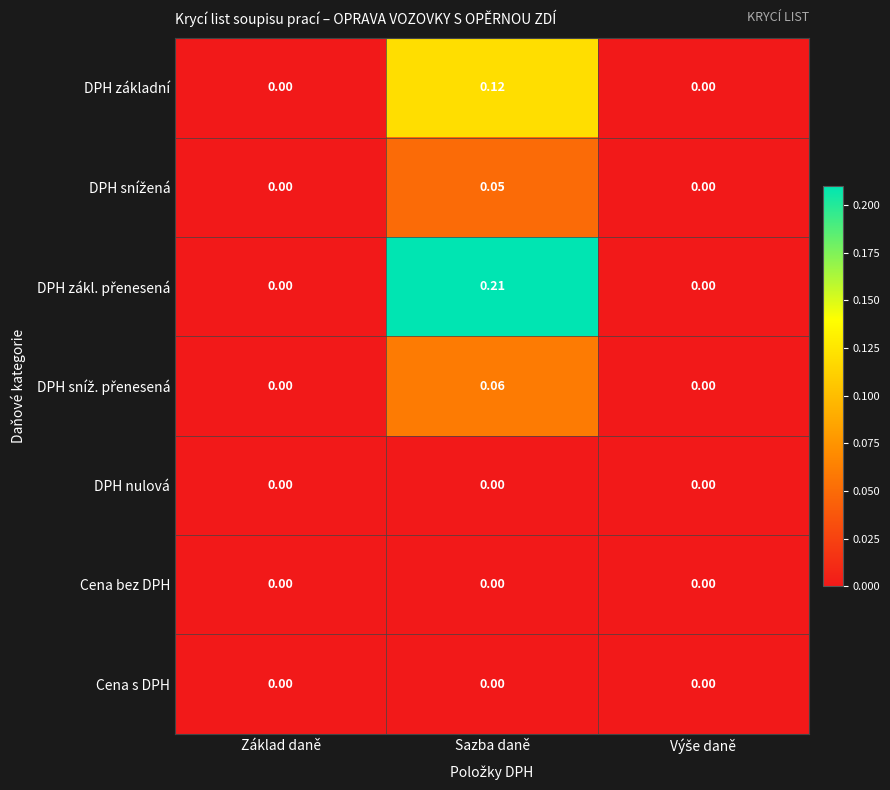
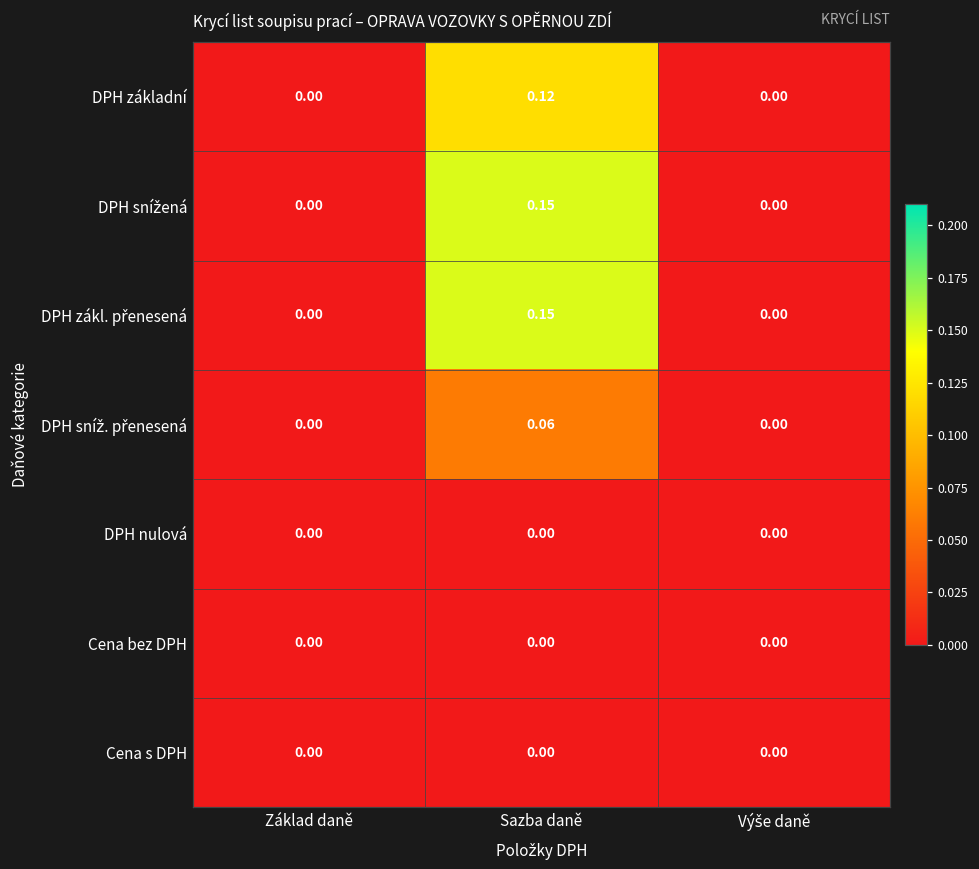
  {
    "DPH základní": {
      "Základ daně": 0.00,
      "Sazba daně": 0.12,
      "Výše daně": 0.00
    },
    "DPH snížená": {
      "Základ daně": 0.00,
-     "Sazba daně": 0.05,
+     "Sazba daně": 0.15,
      "Výše daně": 0.00
    },
    "DPH zákl. přenesená": {
      "Základ daně": 0.00,
-     "Sazba daně": 0.21,
+     "Sazba daně": 0.15,
      "Výše daně": 0.00
    },
    "DPH sníž. přenesená": {
      "Základ daně": 0.00,
      "Sazba daně": 0.06,
      "Výše daně": 0.00
    },
    "DPH nulová": {
      "Základ daně": 0.00,
      "Sazba daně": 0.00,
      "Výše daně": 0.00
    },
    "Cena bez DPH": {
      "Základ daně": 0.00,
      "Sazba daně": 0.00,
      "Výše daně": 0.00
    },
    "Cena s DPH": {
      "Základ daně": 0.00,
      "Sazba daně": 0.00,
      "Výše daně": 0.00
    }
  }
